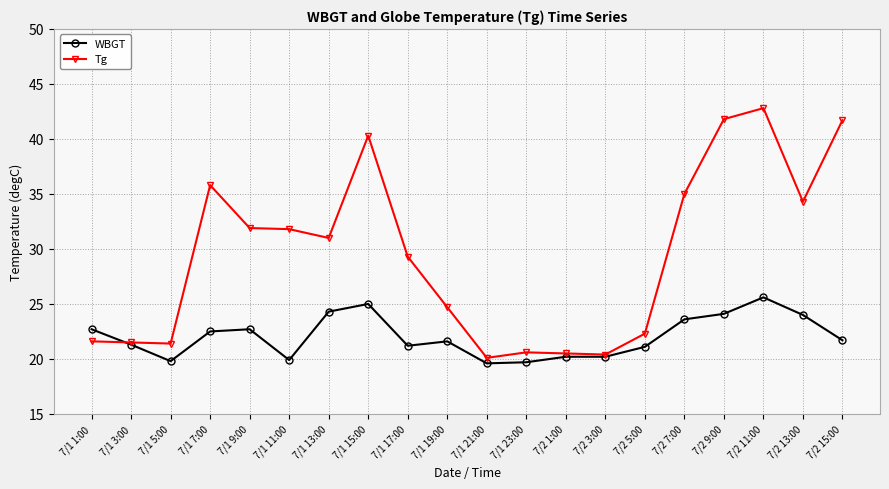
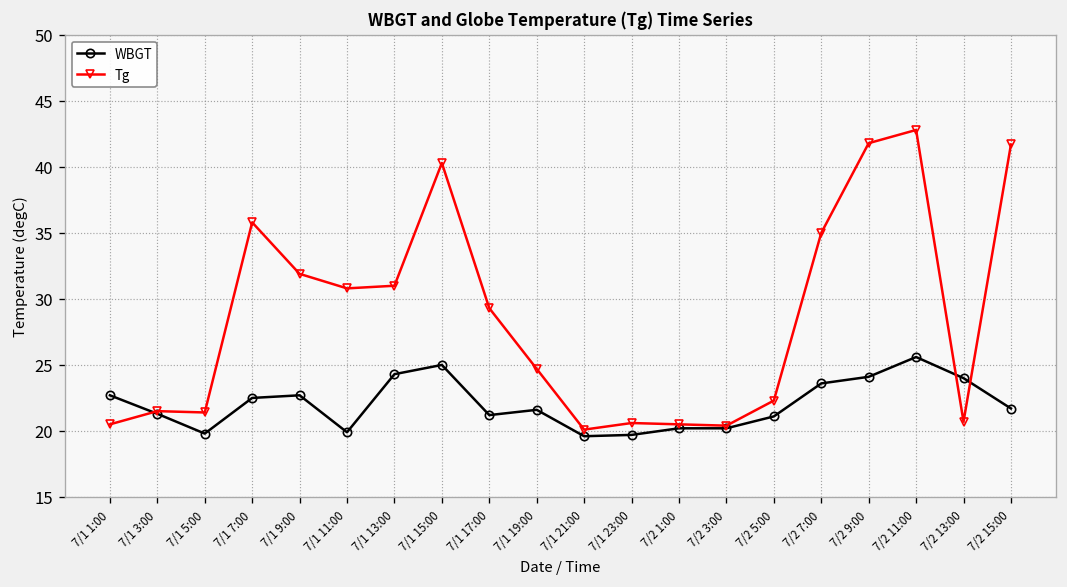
  {
    "WBGT": {
      "7/1 1:00": 22.7,
      "7/1 5:00": 19.8,
      "7/1 7:00": 22.5,
      "7/1 9:00": 22.7,
      "7/1 11:00": 19.9,
      "7/1 13:00": 24.3,
      "7/1 15:00": 25.0,
      "7/1 17:00": 21.2,
      "7/1 19:00": 21.6,
      "7/1 21:00": 19.6,
      "7/1 23:00": 19.7,
      "7/2 1:00": 20.2,
      "7/2 5:00": 21.1,
      "7/2 7:00": 23.6,
      "7/2 9:00": 24.1,
      "7/2 11:00": 25.6,
      "7/2 13:00": 24.0,
      "7/2 15:00": 21.7
    },
    "Tg": {
-     "7/1 1:00": 21.6,
+     "7/1 1:00": 20.5,
      "7/1 5:00": 21.4,
      "7/1 7:00": 35.8,
      "7/1 9:00": 31.9,
-     "7/1 11:00": 31.8,
+     "7/1 11:00": 30.8,
      "7/1 13:00": 31.0,
      "7/1 15:00": 40.3,
      "7/1 17:00": 29.3,
      "7/1 19:00": 24.7,
      "7/1 21:00": 20.1,
      "7/1 23:00": 20.6,
      "7/2 1:00": 20.5,
      "7/2 5:00": 22.3,
      "7/2 7:00": 35.0,
      "7/2 9:00": 41.8,
      "7/2 11:00": 42.8,
-     "7/2 13:00": 34.3,
+     "7/2 13:00": 20.7,
      "7/2 15:00": 41.7
    }
  }
